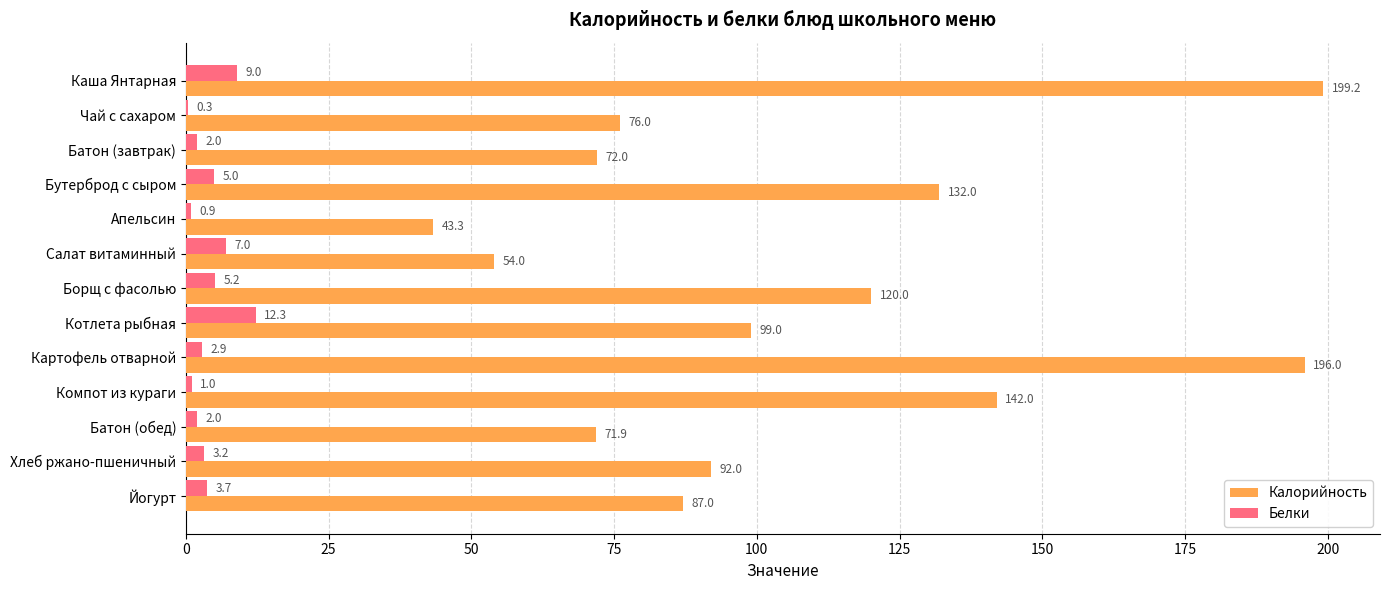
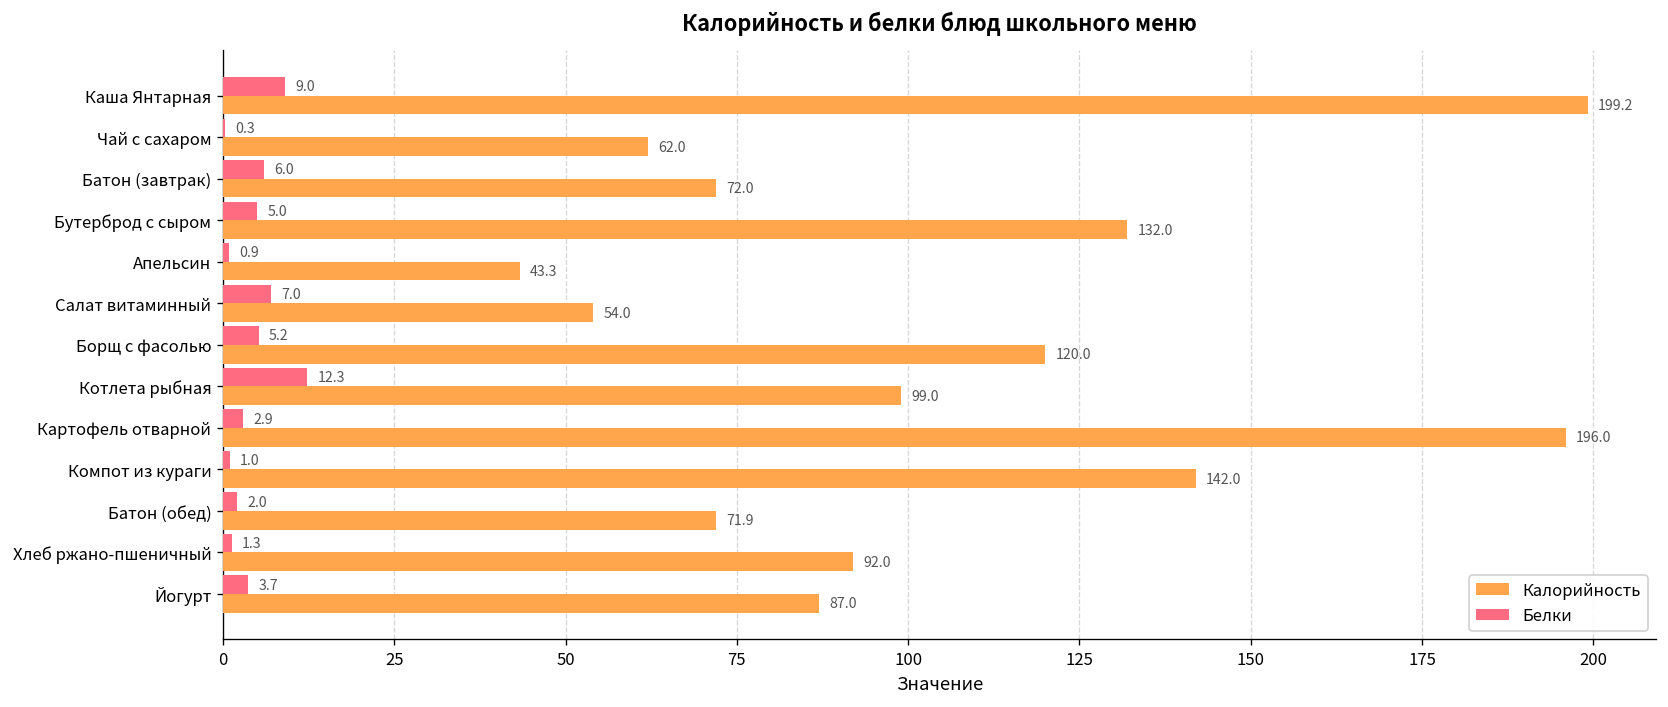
  {
    "Калорийность": {
      "Каша Янтарная": 199.2,
-     "Чай с сахаром": 76.0,
+     "Чай с сахаром": 62.0,
      "Батон (завтрак)": 72.0,
      "Бутерброд с сыром": 132.0,
      "Апельсин": 43.3,
      "Салат витаминный": 54.0,
      "Борщ с фасолью": 120.0,
      "Котлета рыбная": 99.0,
      "Картофель отварной": 196.0,
      "Компот из кураги": 142.0,
      "Батон (обед)": 71.9,
      "Хлеб ржано-пшеничный": 92.0,
      "Йогурт": 87.0
    },
    "Белки": {
      "Каша Янтарная": 9.0,
      "Чай с сахаром": 0.3,
-     "Батон (завтрак)": 2.0,
+     "Батон (завтрак)": 6.0,
      "Бутерброд с сыром": 5.0,
      "Апельсин": 0.9,
      "Салат витаминный": 7.0,
      "Борщ с фасолью": 5.2,
      "Котлета рыбная": 12.3,
      "Картофель отварной": 2.9,
      "Компот из кураги": 1.0,
      "Батон (обед)": 2.0,
-     "Хлеб ржано-пшеничный": 3.2,
+     "Хлеб ржано-пшеничный": 1.3,
      "Йогурт": 3.7
    }
  }
